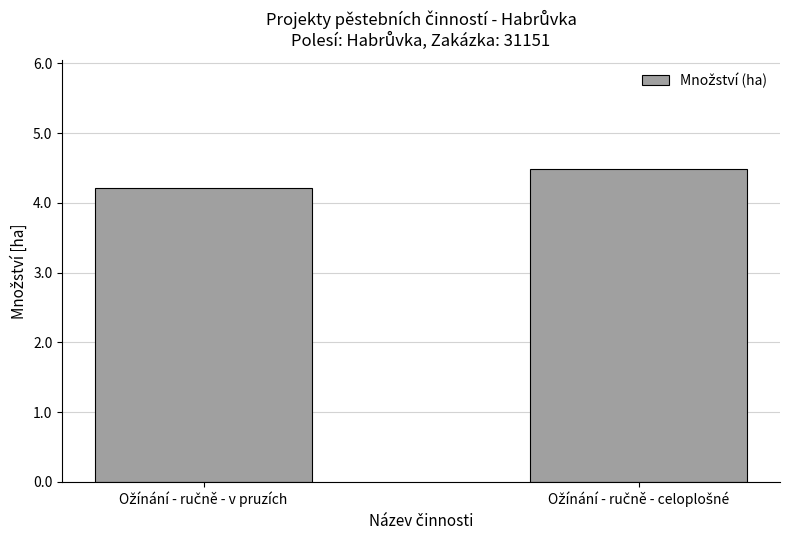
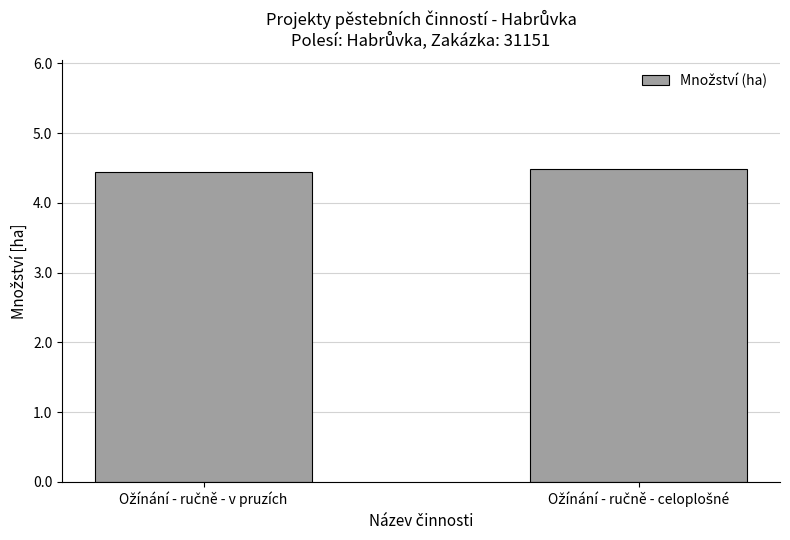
  {
-   "Ožínání - ručně - v pruzích": 4.2,
+   "Ožínání - ručně - v pruzích": 4.4,
    "Ožínání - ručně - celoplošné": 4.5
  }
